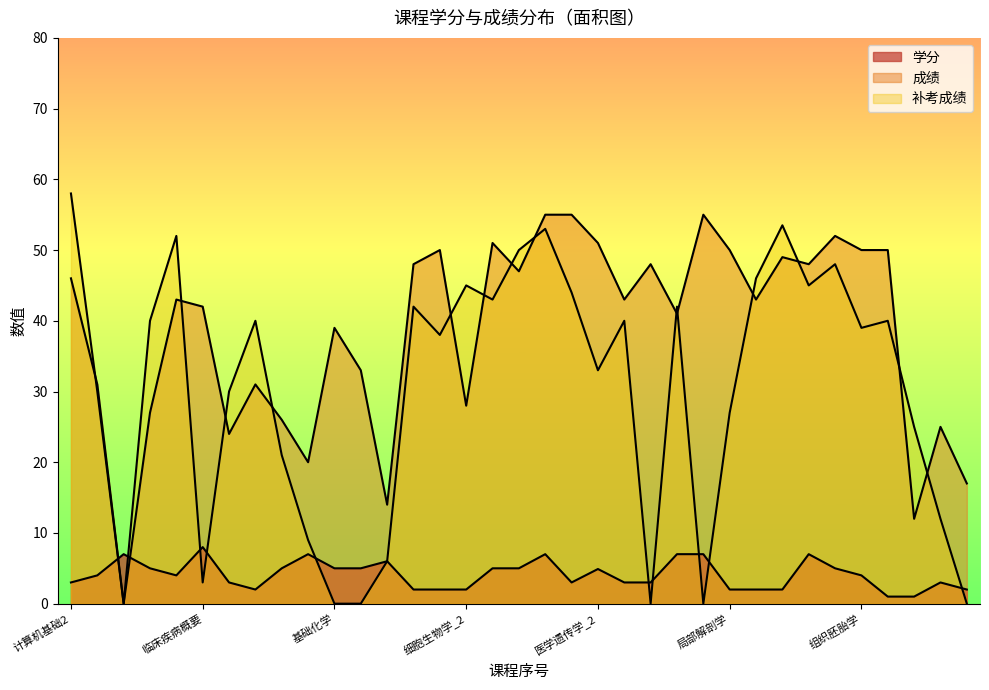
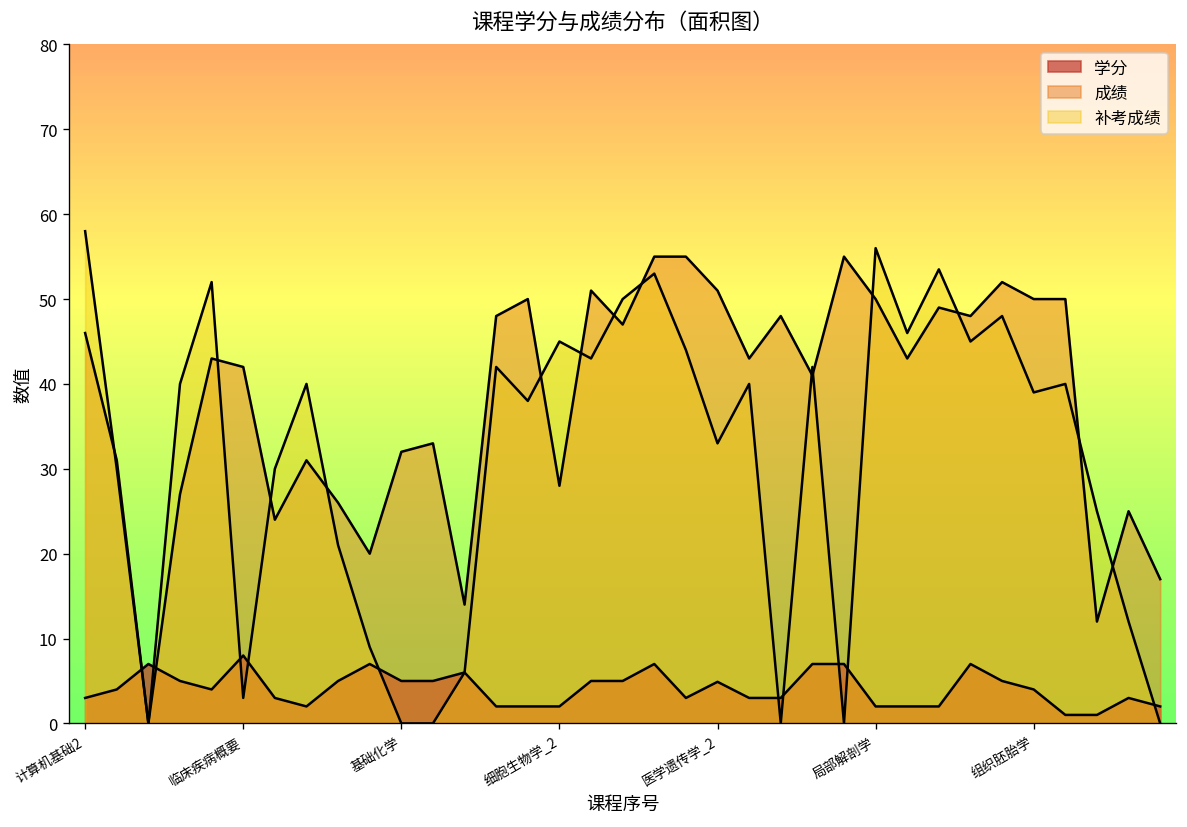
  {
    "学分": {
      "计算机基础2": 3,
      "临床疾病概要": 8,
      "基础化学": 5,
      "细胞生物学_2": 2,
      "医学遗传学_2": 5,
      "局部解剖学": 2,
      "组织胚胎学": 4
    },
    "成绩": {
      "计算机基础2": 46,
      "临床疾病概要": 42,
-     "基础化学": 39,
+     "基础化学": 32,
      "细胞生物学_2": 28,
      "医学遗传学_2": 51,
      "局部解剖学": 50,
      "组织胚胎学": 50
    },
    "补考成绩": {
      "计算机基础2": 58,
      "临床疾病概要": 3,
      "基础化学": 0,
      "细胞生物学_2": 45,
      "医学遗传学_2": 33,
-     "局部解剖学": 27,
+     "局部解剖学": 56,
      "组织胚胎学": 39
    }
  }
